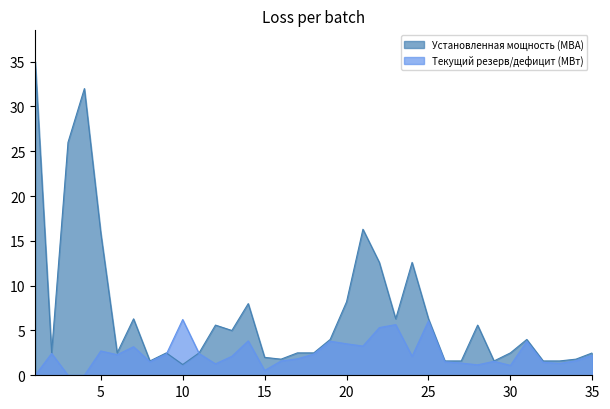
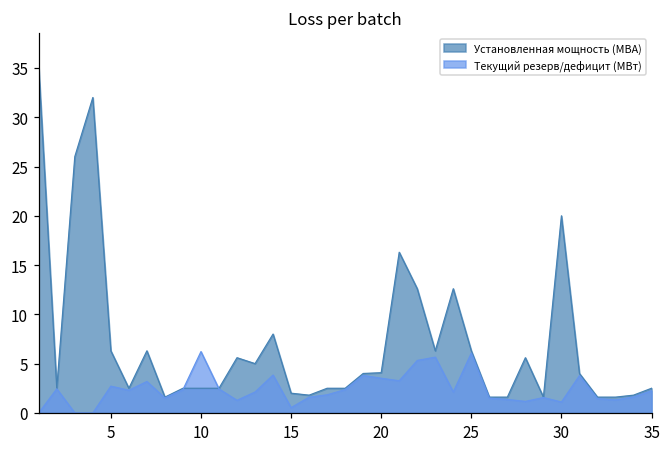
  {
    "Установленная мощность (МВА)": {
-     "5": 16,
-     "10": 1,
+     "5": 6,
+     "10": 3,
      "15": 2,
-     "20": 8,
-     "30": 3
+     "20": 4,
+     "30": 20
    },
    "Текущий резерв/дефицит (МВт)": {
      "5": 3,
      "10": 6,
      "15": 1,
      "20": 4,
      "30": 1
    }
  }
